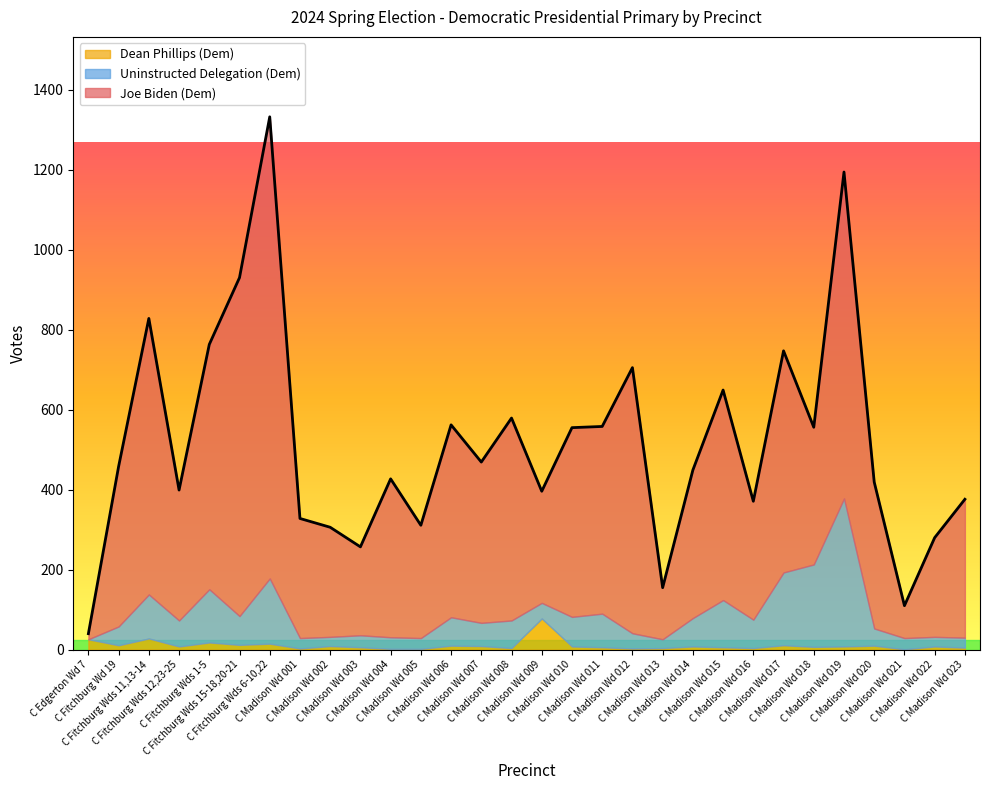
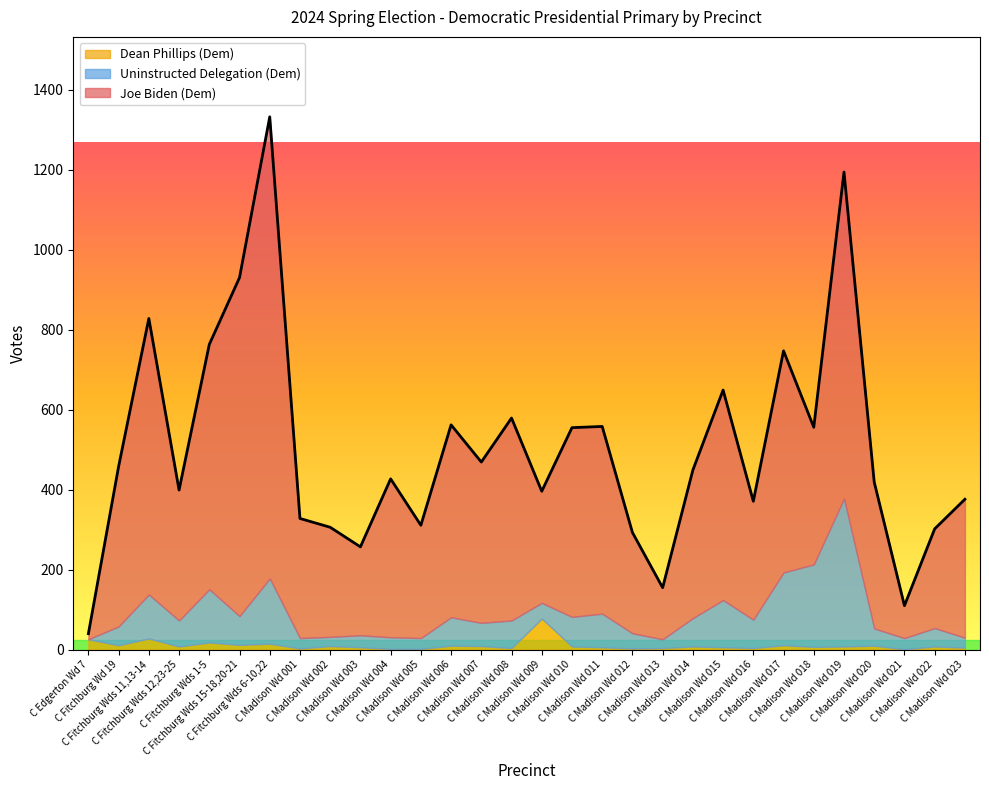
  {
    "Dean Phillips (Dem)": {
      "C Fitchburg Wds 11,13-14": 30,
      "C Madison Wd 009": 80
    },
    "Uninstructed Delegation (Dem)": {
      "C Fitchburg Wd 19": 50,
      "C Fitchburg Wds 11,13-14": 110,
      "C Fitchburg Wds 12,23-25": 70,
      "C Fitchburg Wds 1-5": 130,
      "C Fitchburg Wds 15-18,20-21": 70,
      "C Fitchburg Wds 6-10,22": 160,
      "C Madison Wd 001": 30,
      "C Madison Wd 002": 20,
      "C Madison Wd 003": 30,
      "C Madison Wd 004": 30,
      "C Madison Wd 005": 30,
      "C Madison Wd 006": 70,
      "C Madison Wd 007": 60,
      "C Madison Wd 008": 70,
      "C Madison Wd 009": 40,
      "C Madison Wd 010": 70,
      "C Madison Wd 011": 80,
      "C Madison Wd 012": 40,
      "C Madison Wd 013": 20,
      "C Madison Wd 014": 70,
      "C Madison Wd 015": 120,
      "C Madison Wd 016": 70,
      "C Madison Wd 017": 180,
      "C Madison Wd 018": 210,
      "C Madison Wd 019": 370,
      "C Madison Wd 020": 40,
      "C Madison Wd 021": 30,
-     "C Madison Wd 022": 20,
+     "C Madison Wd 022": 50,
      "C Madison Wd 023": 30
    },
    "Joe Biden (Dem)": {
      "C Edgerton Wd 7": 10,
      "C Fitchburg Wd 19": 400,
      "C Fitchburg Wds 11,13-14": 690,
      "C Fitchburg Wds 12,23-25": 330,
      "C Fitchburg Wds 1-5": 610,
      "C Fitchburg Wds 15-18,20-21": 850,
      "C Fitchburg Wds 6-10,22": 1150,
      "C Madison Wd 001": 300,
      "C Madison Wd 002": 270,
      "C Madison Wd 003": 220,
      "C Madison Wd 004": 400,
      "C Madison Wd 005": 280,
      "C Madison Wd 006": 480,
      "C Madison Wd 007": 400,
      "C Madison Wd 008": 510,
      "C Madison Wd 009": 280,
      "C Madison Wd 010": 470,
      "C Madison Wd 011": 470,
-     "C Madison Wd 012": 660,
+     "C Madison Wd 012": 250,
      "C Madison Wd 013": 130,
      "C Madison Wd 014": 370,
      "C Madison Wd 015": 530,
      "C Madison Wd 016": 300,
      "C Madison Wd 017": 550,
      "C Madison Wd 018": 340,
      "C Madison Wd 019": 820,
      "C Madison Wd 020": 370,
      "C Madison Wd 021": 80,
      "C Madison Wd 022": 250,
      "C Madison Wd 023": 350
    }
  }
